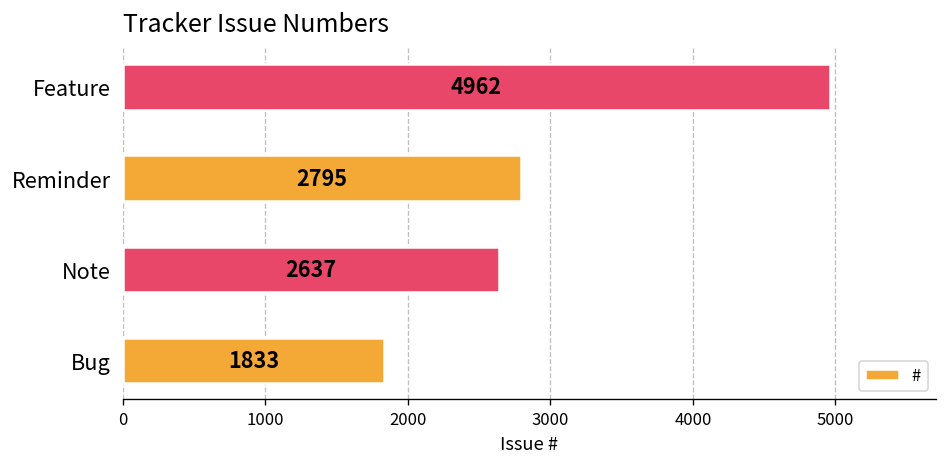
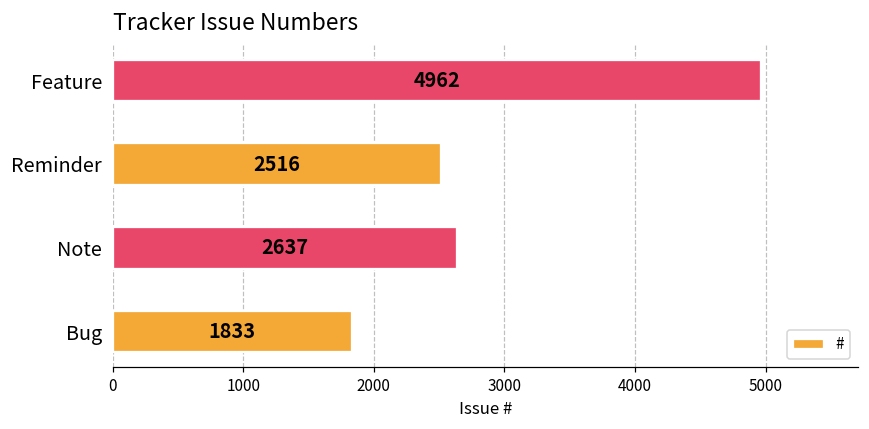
  {
    "Feature": 4962,
-   "Reminder": 2795,
+   "Reminder": 2516,
    "Note": 2637,
    "Bug": 1833
  }
